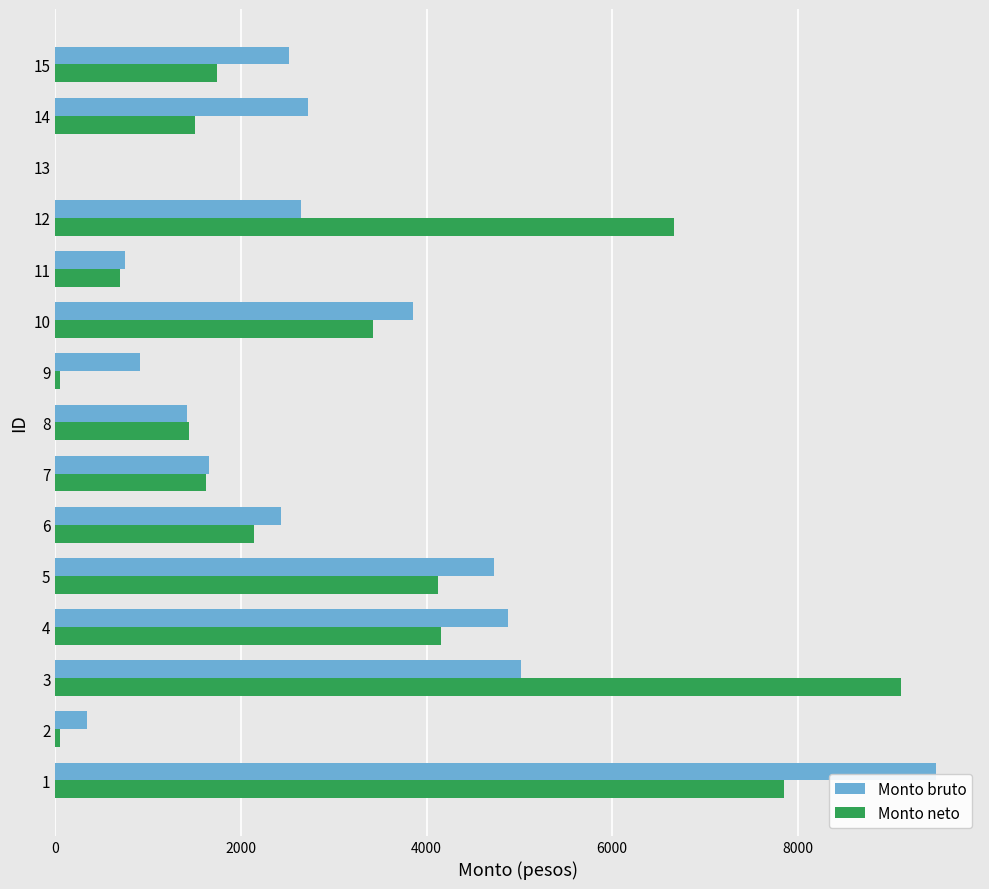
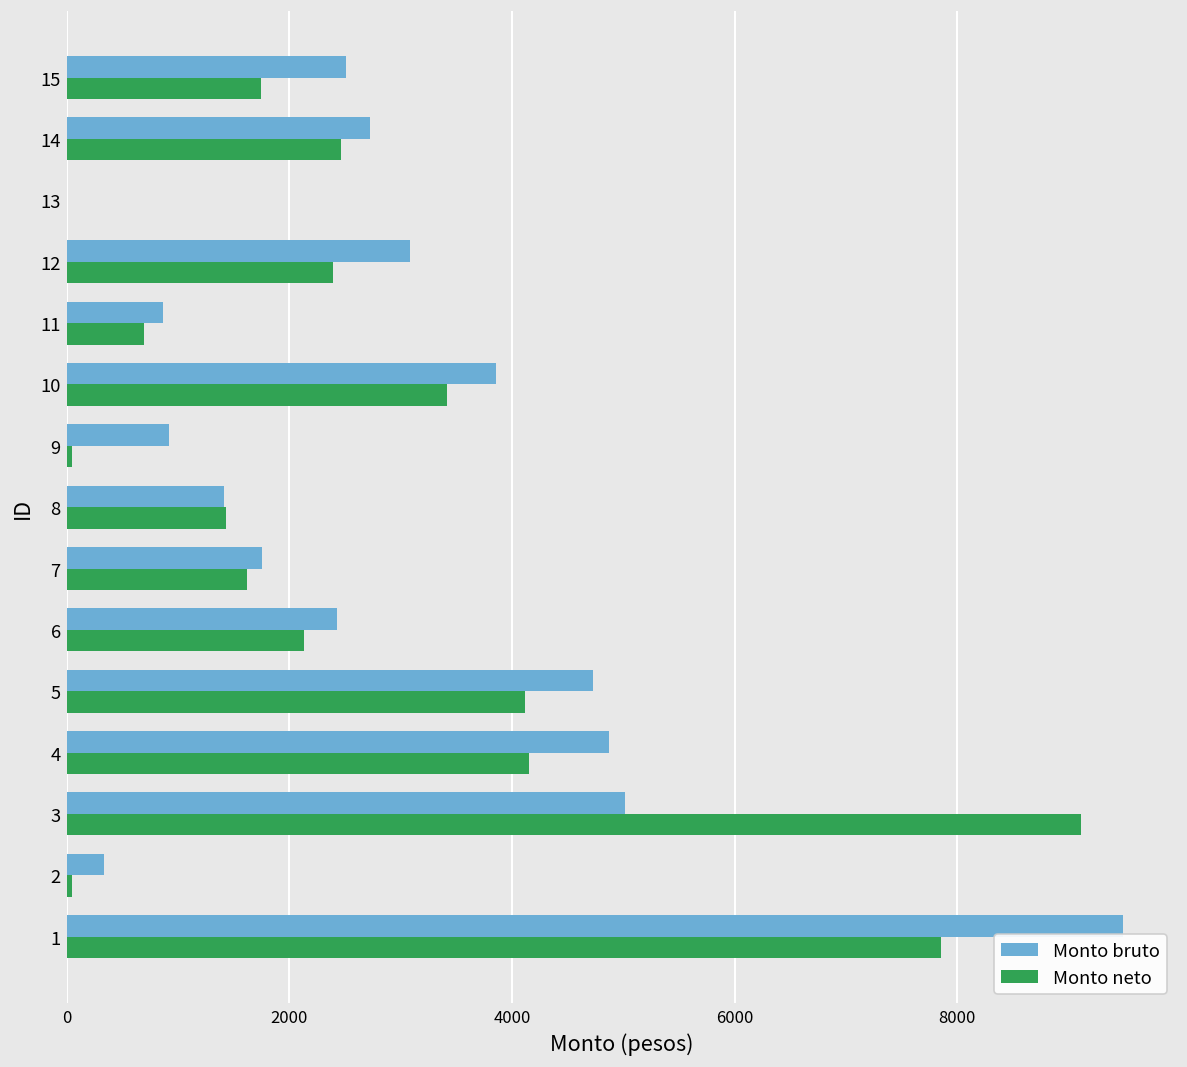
  {
    "Monto bruto": {
      "15": 2500,
      "14": 2700,
      "13": 0,
-     "12": 2600,
-     "11": 800,
+     "12": 3100,
+     "11": 900,
      "10": 3900,
      "9": 900,
      "8": 1400,
-     "7": 1700,
+     "7": 1800,
      "6": 2400,
      "5": 4700,
      "4": 4900,
      "3": 5000,
      "2": 300,
      "1": 9500
    },
    "Monto neto": {
      "15": 1700,
-     "14": 1500,
+     "14": 2500,
      "13": 0,
-     "12": 6700,
+     "12": 2400,
      "11": 700,
      "10": 3400,
      "9": 0,
      "8": 1400,
      "7": 1600,
      "6": 2100,
      "5": 4100,
      "4": 4200,
      "3": 9100,
      "2": 0,
      "1": 7900
    }
  }
